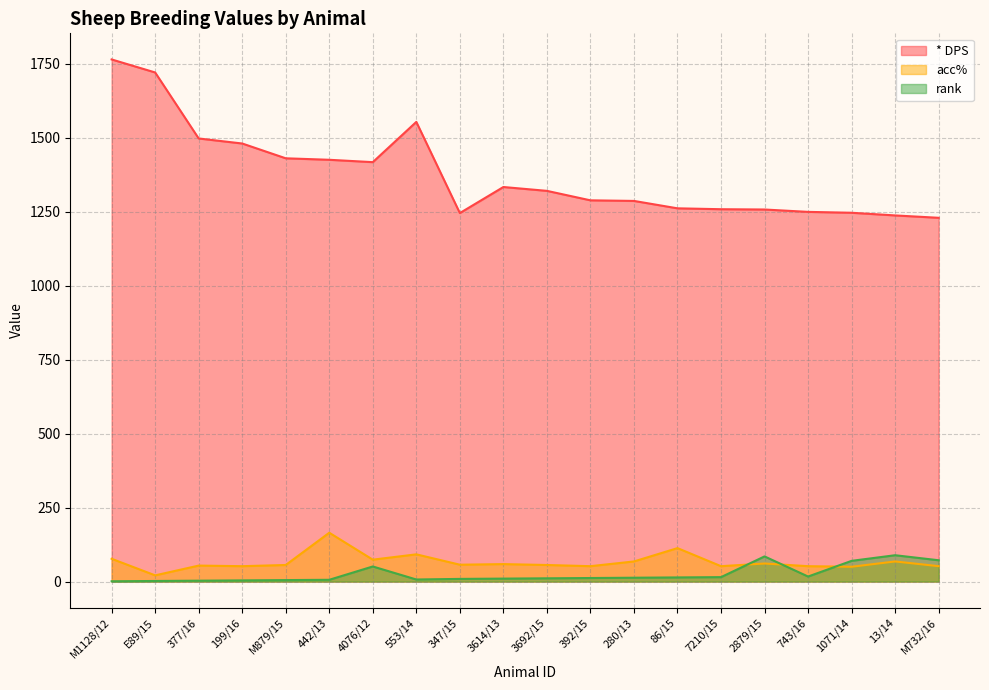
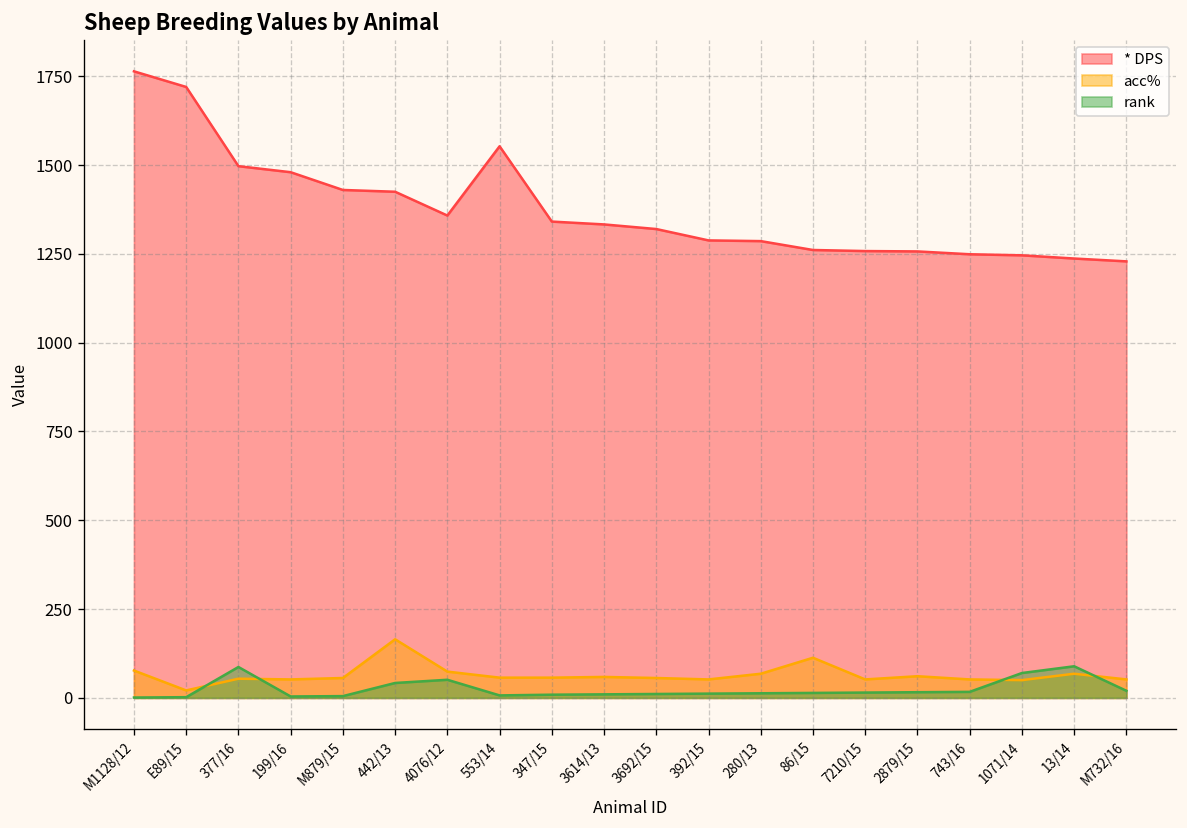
  {
    "* DPS": {
      "M1128/12": 1760,
      "E89/15": 1720,
      "377/16": 1500,
      "199/16": 1480,
      "M879/15": 1430,
      "442/13": 1430,
-     "4076/12": 1420,
+     "4076/12": 1360,
      "553/14": 1550,
-     "347/15": 1250,
+     "347/15": 1340,
      "3614/13": 1330,
      "3692/15": 1320,
      "392/15": 1290,
      "280/13": 1290,
      "86/15": 1260,
      "7210/15": 1260,
      "2879/15": 1260,
      "743/16": 1250,
      "1071/14": 1250,
      "13/14": 1240,
      "M732/16": 1230
    },
    "acc%": {
      "M1128/12": 80,
      "E89/15": 20,
      "377/16": 50,
      "199/16": 50,
      "M879/15": 60,
      "442/13": 170,
      "4076/12": 70,
-     "553/14": 90,
+     "553/14": 60,
      "347/15": 60,
      "3614/13": 60,
      "3692/15": 60,
      "392/15": 50,
      "280/13": 70,
      "86/15": 110,
      "7210/15": 50,
      "2879/15": 60,
      "743/16": 50,
      "1071/14": 50,
      "13/14": 70,
      "M732/16": 50
    },
    "rank": {
      "M1128/12": 0,
      "E89/15": 0,
-     "377/16": 0,
+     "377/16": 90,
      "199/16": 0,
      "M879/15": 10,
-     "442/13": 10,
+     "442/13": 40,
      "4076/12": 50,
      "553/14": 10,
      "347/15": 10,
      "3614/13": 10,
      "3692/15": 10,
      "392/15": 10,
      "280/13": 10,
      "86/15": 10,
      "7210/15": 20,
-     "2879/15": 90,
+     "2879/15": 20,
      "743/16": 20,
      "1071/14": 70,
      "13/14": 90,
-     "M732/16": 70
+     "M732/16": 20
    }
  }
